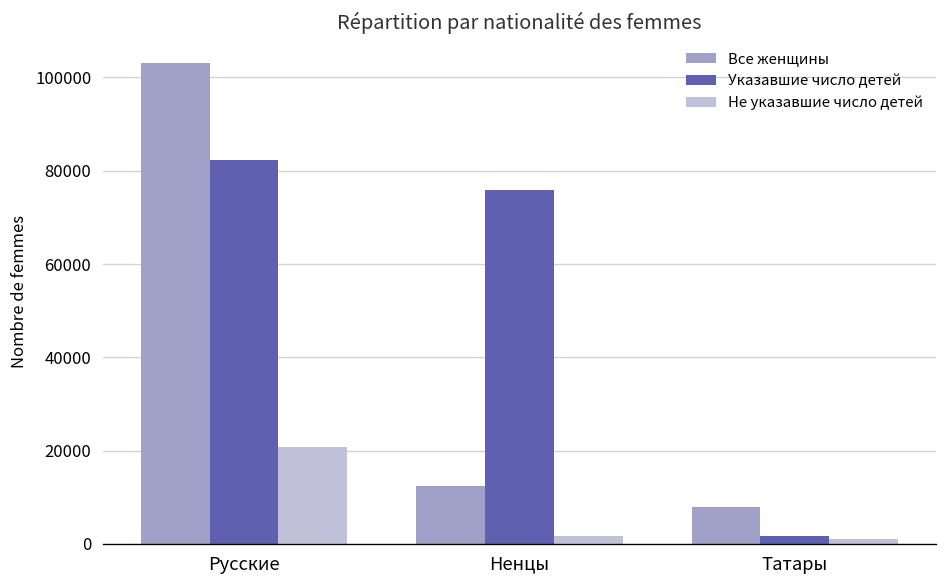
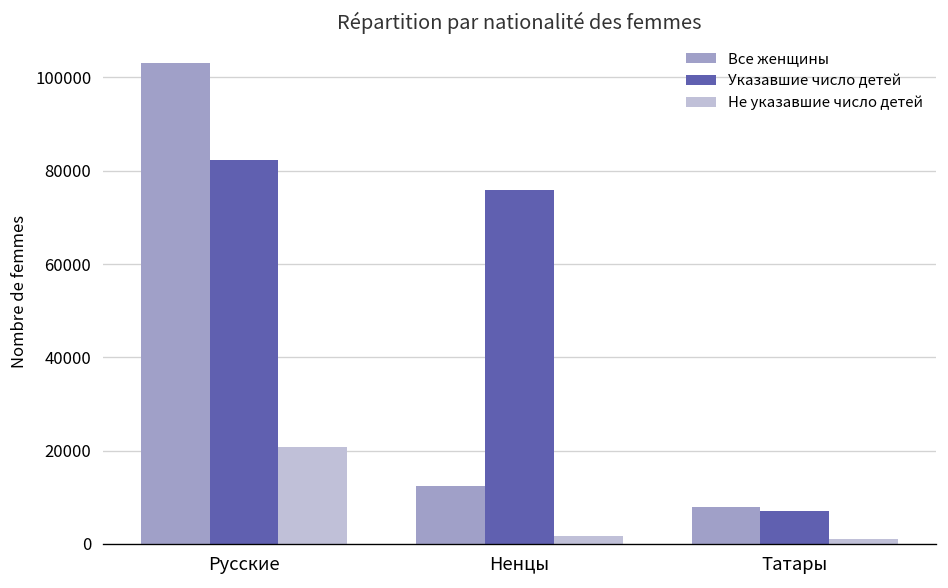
  {
    "Указавшие число детей": {
      "Русские": 82000,
      "Ненцы": 76000,
-     "Татары": 2000
+     "Татары": 7000
    }
  }
